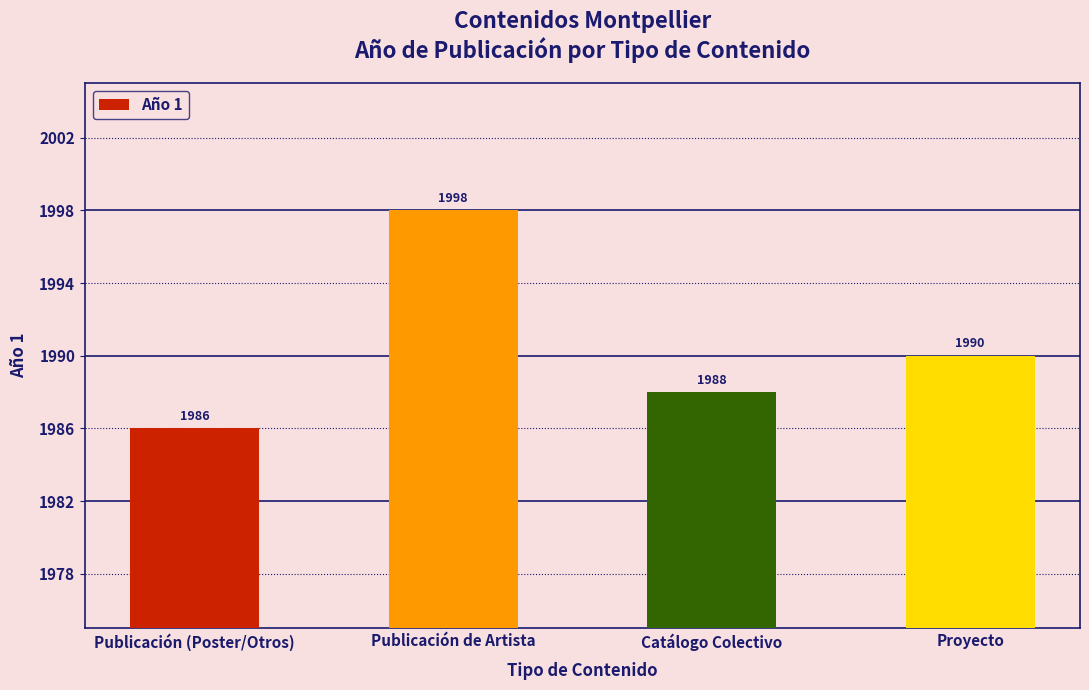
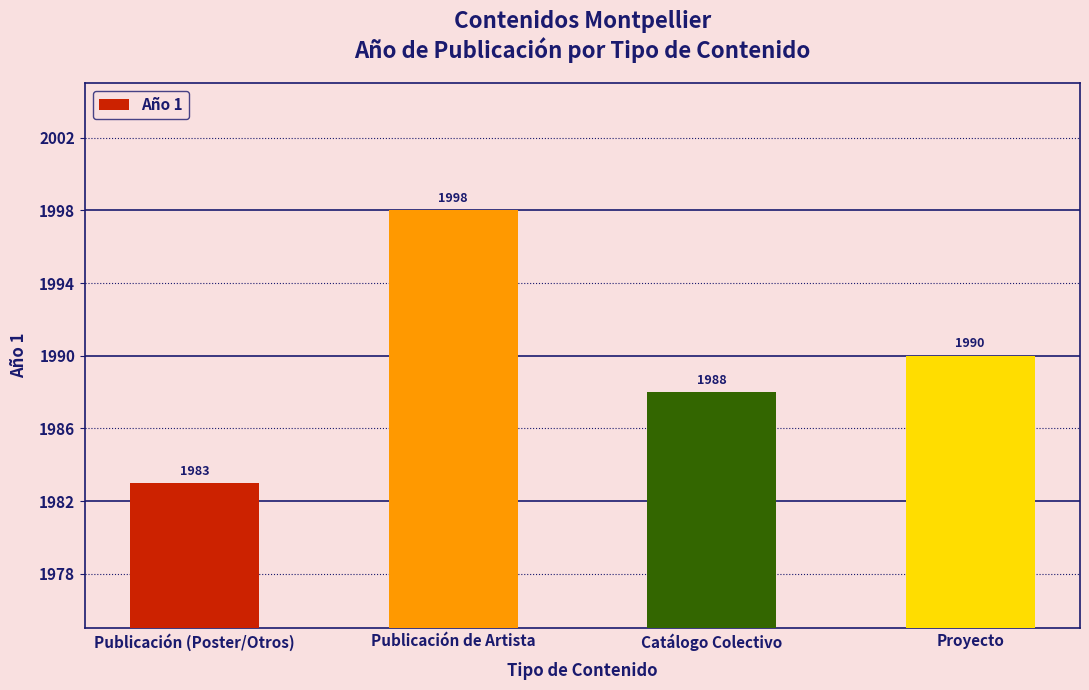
  {
-   "Publicación (Poster/Otros)": 1986,
+   "Publicación (Poster/Otros)": 1983,
    "Publicación de Artista": 1998,
    "Catálogo Colectivo": 1988,
    "Proyecto": 1990
  }
